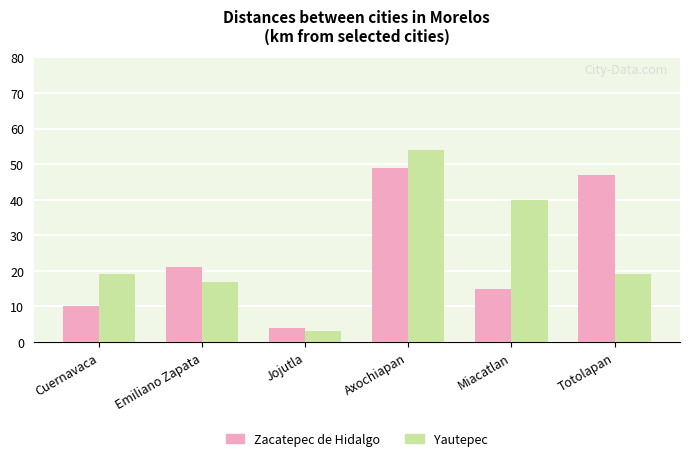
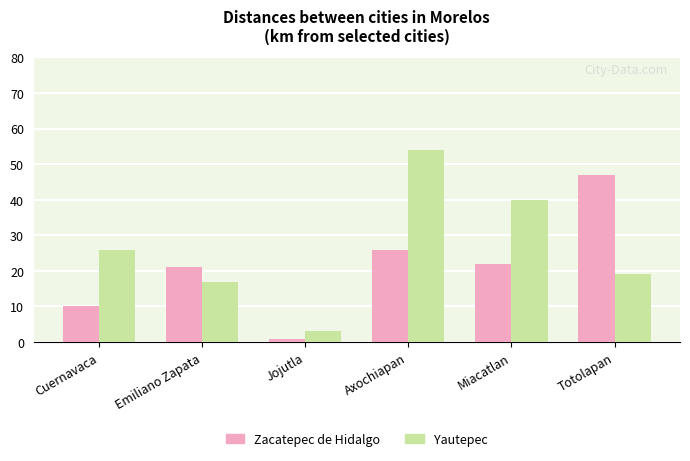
  {
    "Zacatepec de Hidalgo": {
      "Cuernavaca": 10,
      "Emiliano Zapata": 21,
-     "Jojutla": 4,
-     "Axochiapan": 49,
-     "Miacatlan": 15,
+     "Jojutla": 1,
+     "Axochiapan": 26,
+     "Miacatlan": 22,
      "Totolapan": 47
    },
    "Yautepec": {
-     "Cuernavaca": 19,
+     "Cuernavaca": 26,
      "Emiliano Zapata": 17,
      "Jojutla": 3,
      "Axochiapan": 54,
      "Miacatlan": 40,
      "Totolapan": 19
    }
  }
